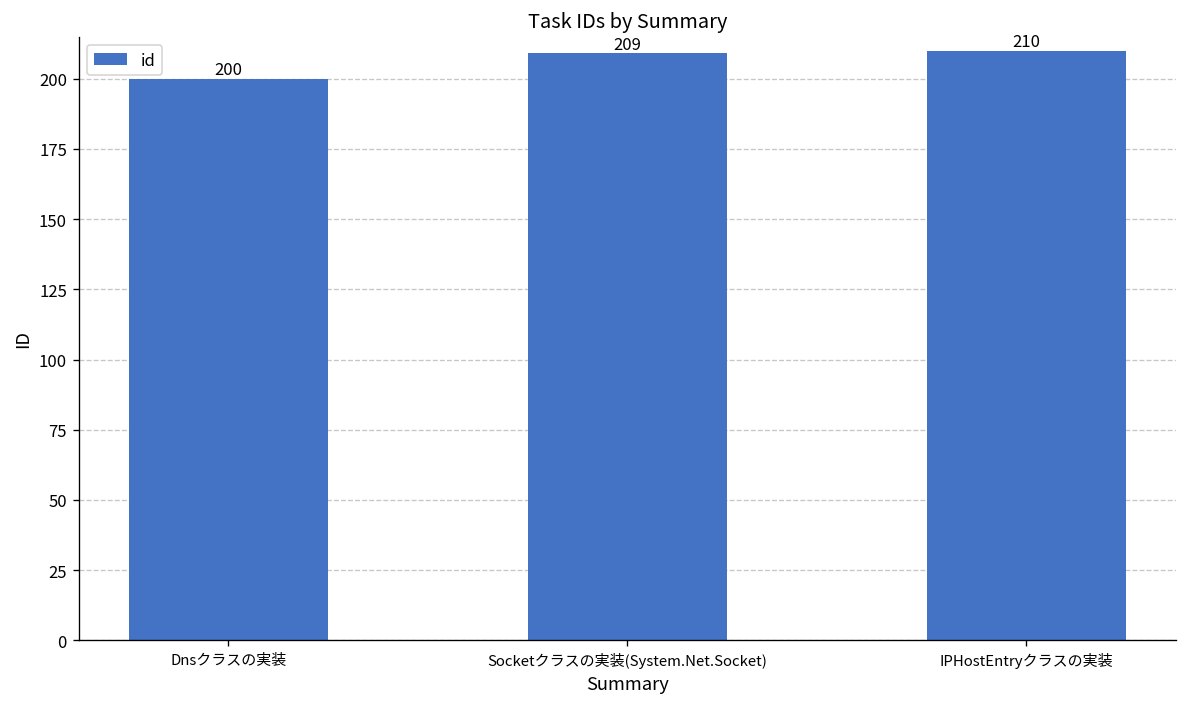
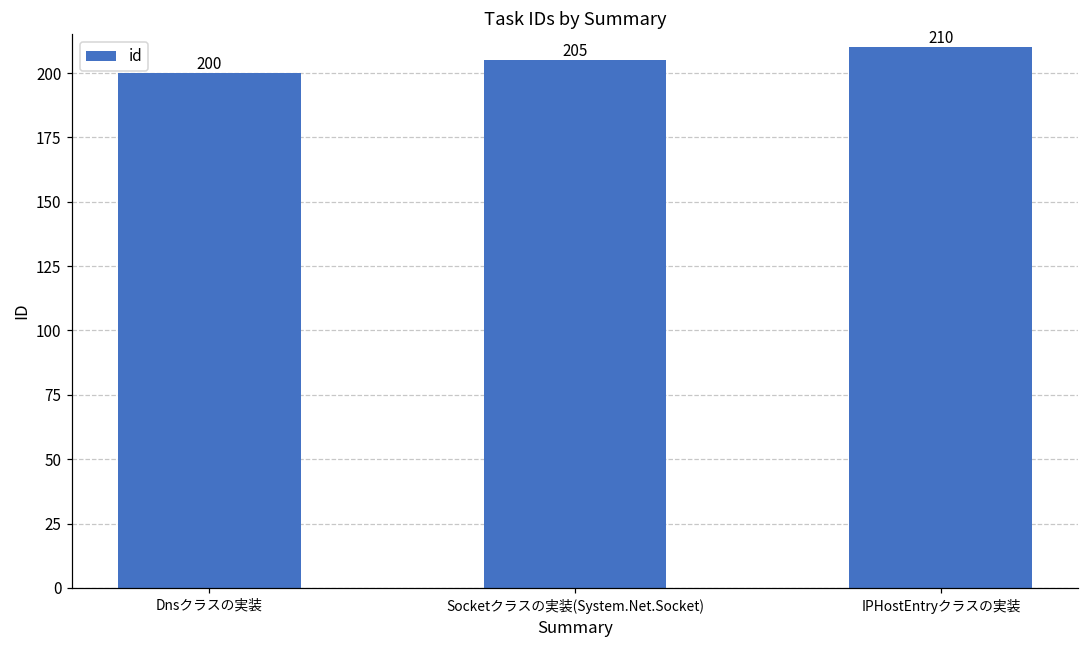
  {
    "Dnsクラスの実装": 200,
-   "Socketクラスの実装(System.Net.Socket)": 209,
+   "Socketクラスの実装(System.Net.Socket)": 205,
    "IPHostEntryクラスの実装": 210
  }
